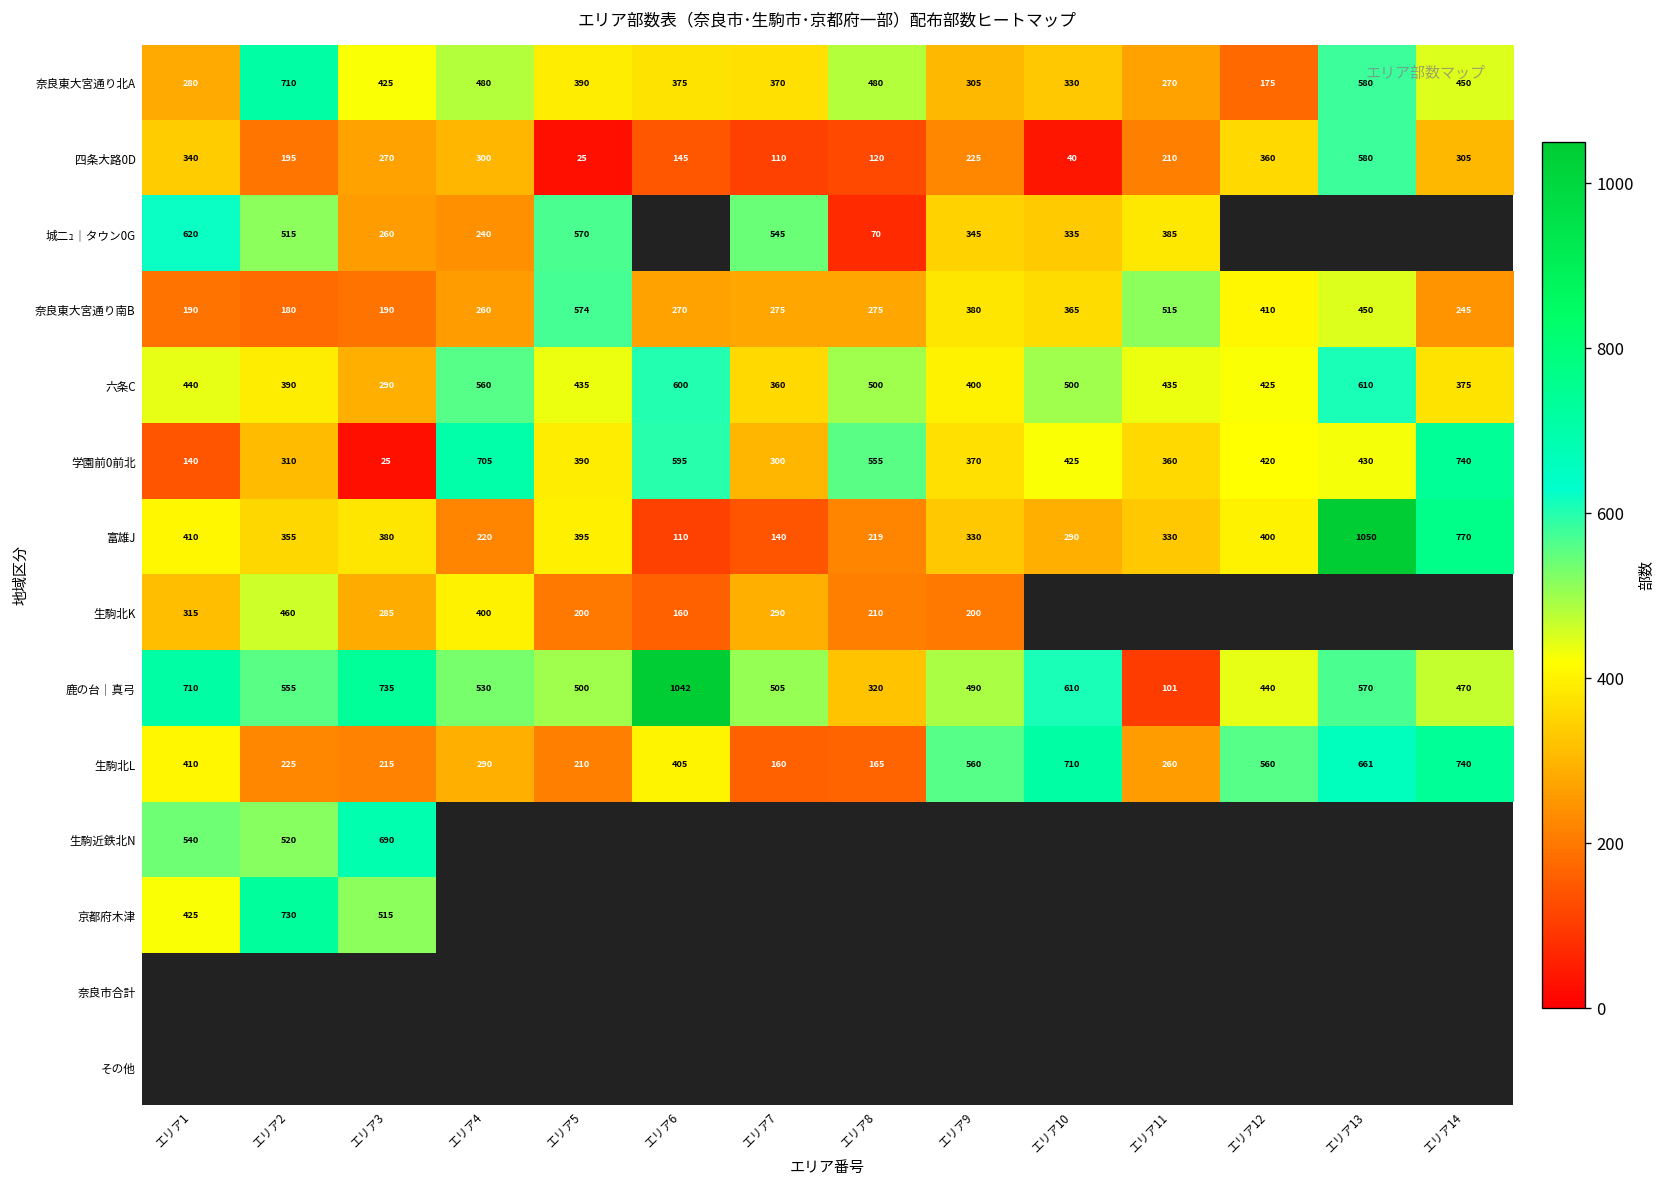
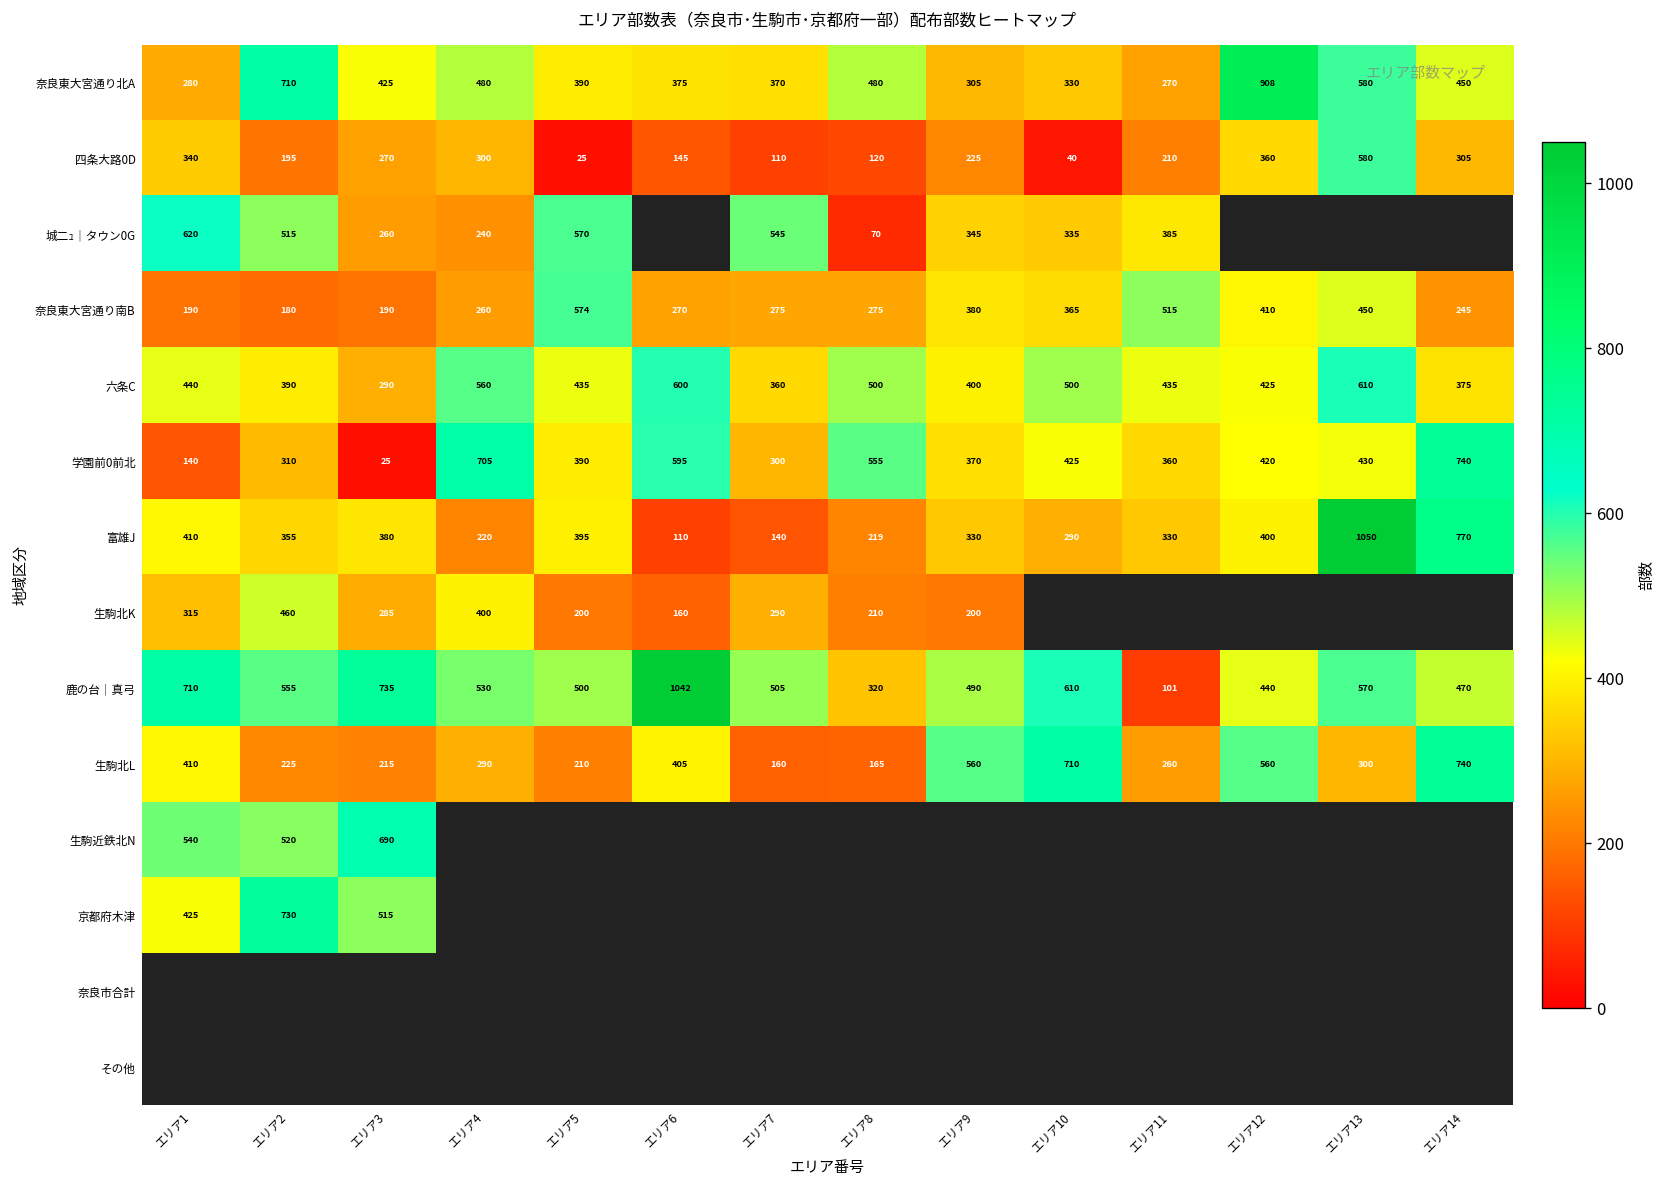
  {
    "奈良東大宮通り北A": {
      "エリア1": 280,
      "エリア2": 710,
      "エリア3": 425,
      "エリア4": 480,
      "エリア5": 390,
      "エリア6": 375,
      "エリア7": 370,
      "エリア8": 480,
      "エリア9": 305,
      "エリア10": 330,
      "エリア11": 270,
-     "エリア12": 175
+     "エリア12": 908
    },
    "四条大路0D": {
      "エリア1": 340,
      "エリア2": 195,
      "エリア3": 270,
      "エリア4": 300,
      "エリア5": 25,
      "エリア6": 145,
      "エリア7": 110,
      "エリア8": 120,
      "エリア9": 225,
      "エリア10": 40,
      "エリア11": 210,
      "エリア12": 360,
      "エリア13": 580,
      "エリア14": 305
    },
    "城二ｭ｜タウン0G": {
      "エリア1": 620,
      "エリア2": 515,
      "エリア3": 260,
      "エリア4": 240,
      "エリア5": 570,
      "エリア7": 545,
      "エリア8": 70,
      "エリア9": 345,
      "エリア10": 335,
      "エリア11": 385
    },
    "奈良東大宮通り南B": {
      "エリア1": 190,
      "エリア2": 180,
      "エリア3": 190,
      "エリア4": 260,
      "エリア5": 574,
      "エリア6": 270,
      "エリア7": 275,
      "エリア8": 275,
      "エリア9": 380,
      "エリア10": 365,
      "エリア11": 515,
      "エリア12": 410,
      "エリア13": 450,
      "エリア14": 245
    },
    "六条C": {
      "エリア1": 440,
      "エリア2": 390,
      "エリア3": 290,
      "エリア4": 560,
      "エリア5": 435,
      "エリア6": 600,
      "エリア7": 360,
      "エリア8": 500,
      "エリア9": 400,
      "エリア10": 500,
      "エリア11": 435,
      "エリア12": 425,
      "エリア13": 610,
      "エリア14": 375
    },
    "学園前0前北": {
      "エリア1": 140,
      "エリア2": 310,
      "エリア3": 25,
      "エリア4": 705,
      "エリア5": 390,
      "エリア6": 595,
      "エリア7": 300,
      "エリア8": 555,
      "エリア9": 370,
      "エリア10": 425,
      "エリア11": 360,
      "エリア12": 420,
      "エリア13": 430,
      "エリア14": 740
    },
    "富雄J": {
      "エリア1": 410,
      "エリア2": 355,
      "エリア3": 380,
      "エリア4": 220,
      "エリア5": 395,
      "エリア6": 110,
      "エリア7": 140,
      "エリア8": 219,
      "エリア9": 330,
      "エリア10": 290,
      "エリア11": 330,
      "エリア12": 400,
      "エリア13": 1050,
      "エリア14": 770
    },
    "生駒北K": {
      "エリア1": 315,
      "エリア2": 460,
      "エリア3": 285,
      "エリア4": 400,
      "エリア5": 200,
      "エリア6": 160,
      "エリア7": 290,
      "エリア8": 210,
      "エリア9": 200
    },
    "鹿の台｜真弓": {
      "エリア1": 710,
      "エリア2": 555,
      "エリア3": 735,
      "エリア4": 530,
      "エリア5": 500,
      "エリア6": 1042,
      "エリア7": 505,
      "エリア8": 320,
      "エリア9": 490,
      "エリア10": 610,
      "エリア11": 101,
      "エリア12": 440,
      "エリア13": 570,
      "エリア14": 470
    },
    "生駒北L": {
      "エリア1": 410,
      "エリア2": 225,
      "エリア3": 215,
      "エリア4": 290,
      "エリア5": 210,
      "エリア6": 405,
      "エリア7": 160,
      "エリア8": 165,
      "エリア9": 560,
      "エリア10": 710,
      "エリア11": 260,
      "エリア12": 560,
-     "エリア13": 661,
+     "エリア13": 300,
      "エリア14": 740
    },
    "生駒近鉄北N": {
      "エリア1": 540,
      "エリア2": 520,
      "エリア3": 690
    },
    "京都府木津": {
      "エリア1": 425,
      "エリア2": 730,
      "エリア3": 515
    }
  }
